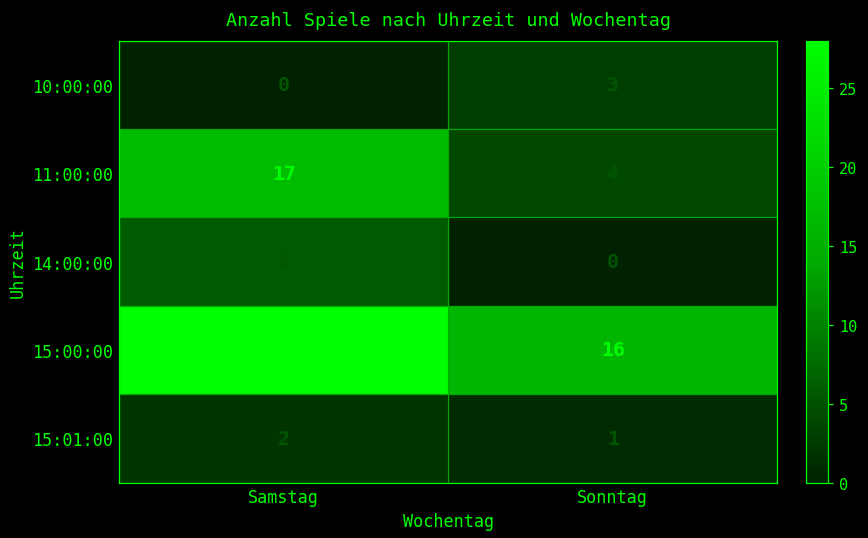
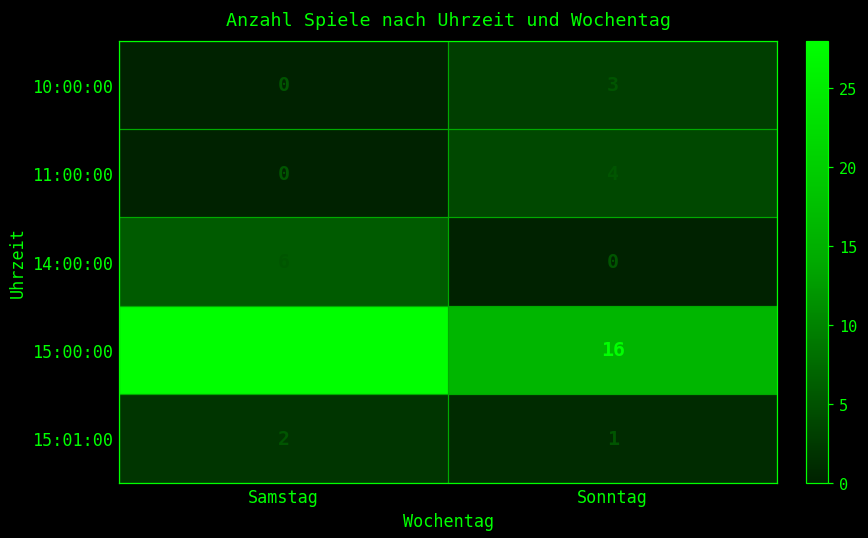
  {
    "10:00:00": {
      "Samstag": 0
    },
    "11:00:00": {
-     "Samstag": 17
+     "Samstag": 0
    },
    "14:00:00": {
      "Sonntag": 0
    },
    "15:00:00": {
      "Sonntag": 16
    }
  }
